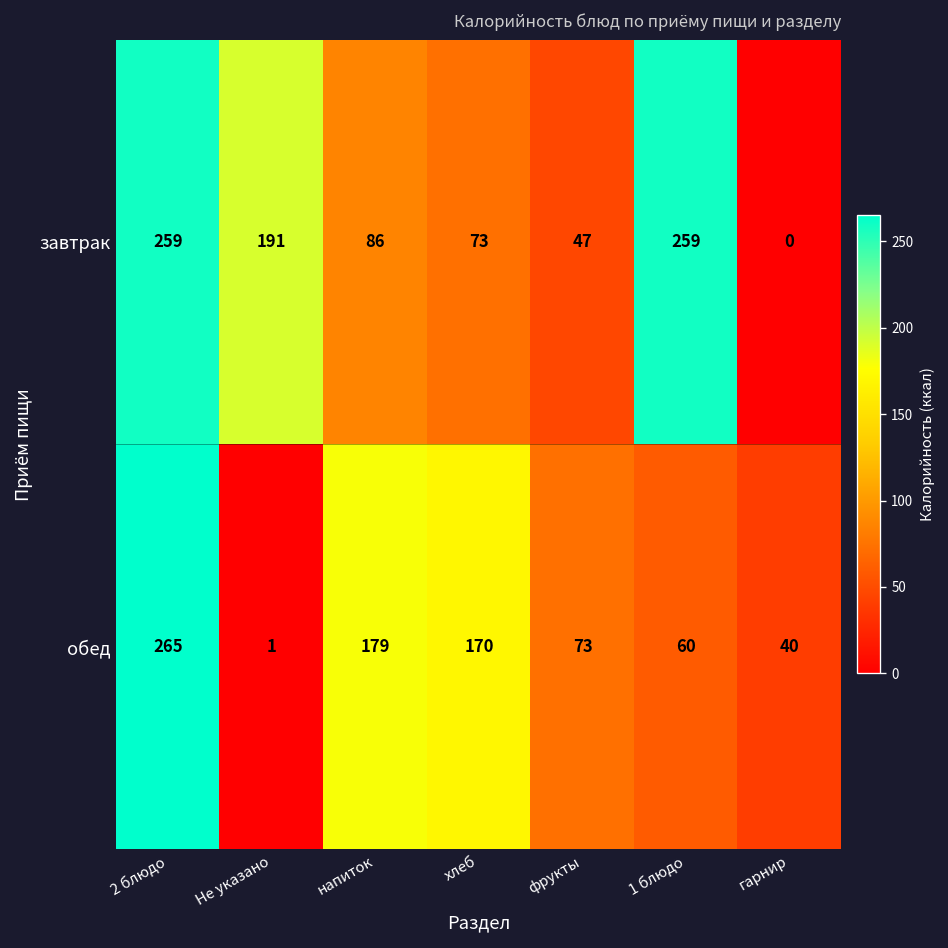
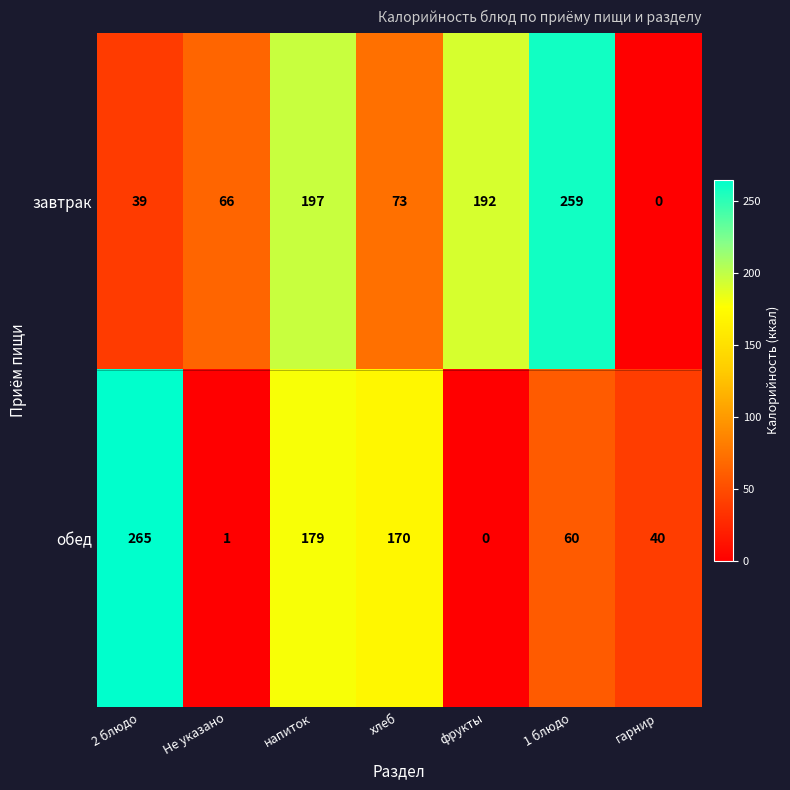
  {
    "завтрак": {
-     "2 блюдо": 259,
-     "Не указано": 191,
-     "напиток": 86,
+     "2 блюдо": 39,
+     "Не указано": 66,
+     "напиток": 197,
      "хлеб": 73,
-     "фрукты": 47,
+     "фрукты": 192,
      "1 блюдо": 259,
      "гарнир": 0
    },
    "обед": {
      "2 блюдо": 265,
      "Не указано": 1,
      "напиток": 179,
      "хлеб": 170,
-     "фрукты": 73,
+     "фрукты": 0,
      "1 блюдо": 60,
      "гарнир": 40
    }
  }
